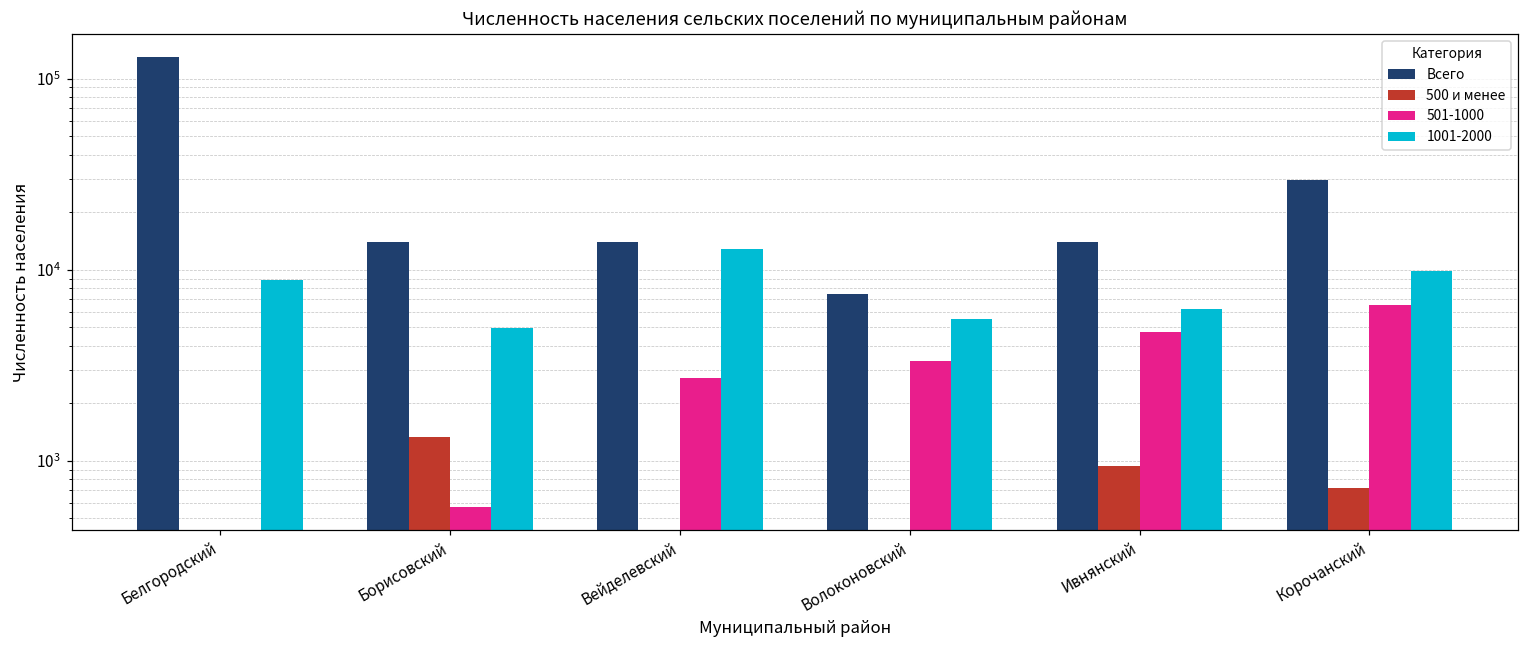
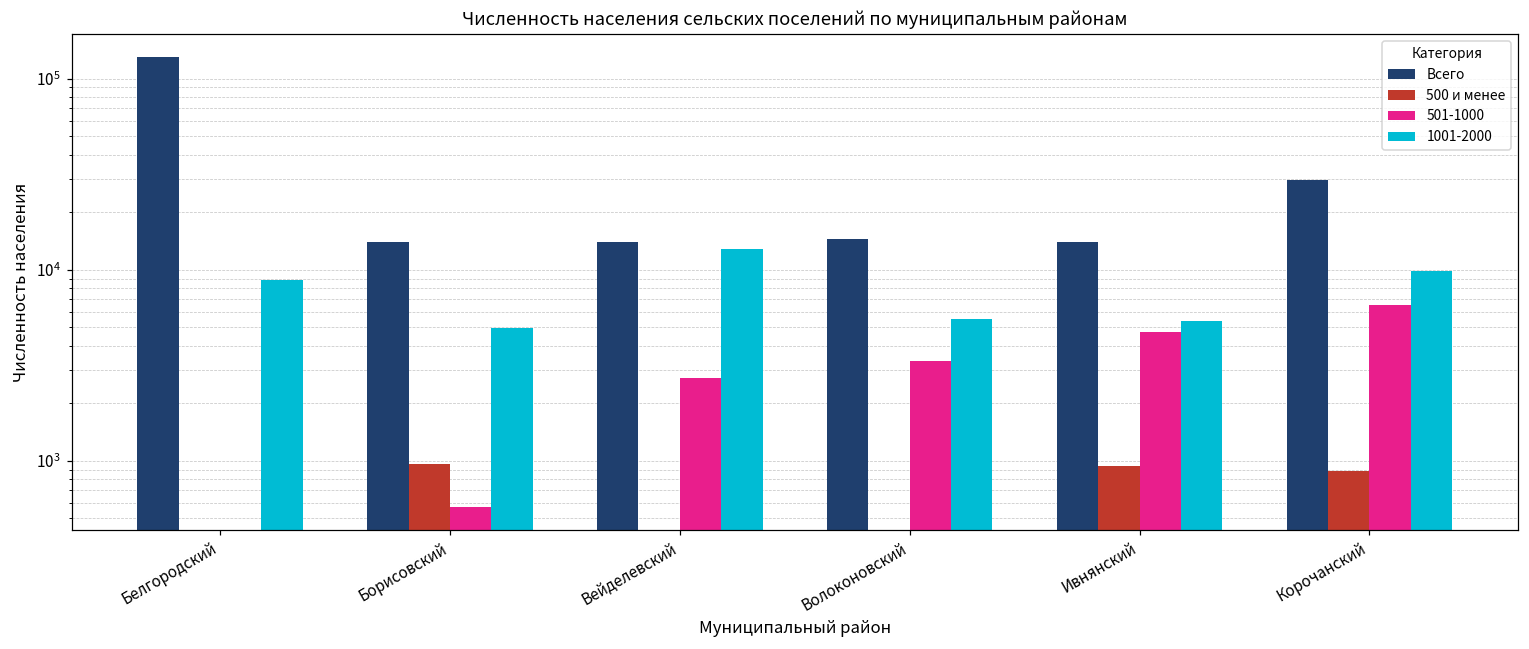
  {
    "Всего": {
      "Белгородский": 130000,
      "Борисовский": 14000,
      "Вейделевский": 14000,
-     "Волоконовский": 7500,
+     "Волоконовский": 15000,
      "Ивнянский": 14000,
      "Корочанский": 30000
    },
    "500 и менее": {
-     "Борисовский": 1300,
+     "Борисовский": 1000,
      "Ивнянский": 900,
-     "Корочанский": 720
+     "Корочанский": 900
    },
    "501-1000": {
      "Борисовский": 570,
      "Вейделевский": 2700,
      "Волоконовский": 3300,
      "Ивнянский": 4700,
      "Корочанский": 6600
    },
    "1001-2000": {
      "Белгородский": 9000,
      "Борисовский": 5000,
      "Вейделевский": 13000,
      "Волоконовский": 5500,
-     "Ивнянский": 6300,
+     "Ивнянский": 5400,
      "Корочанский": 10000
    }
  }
